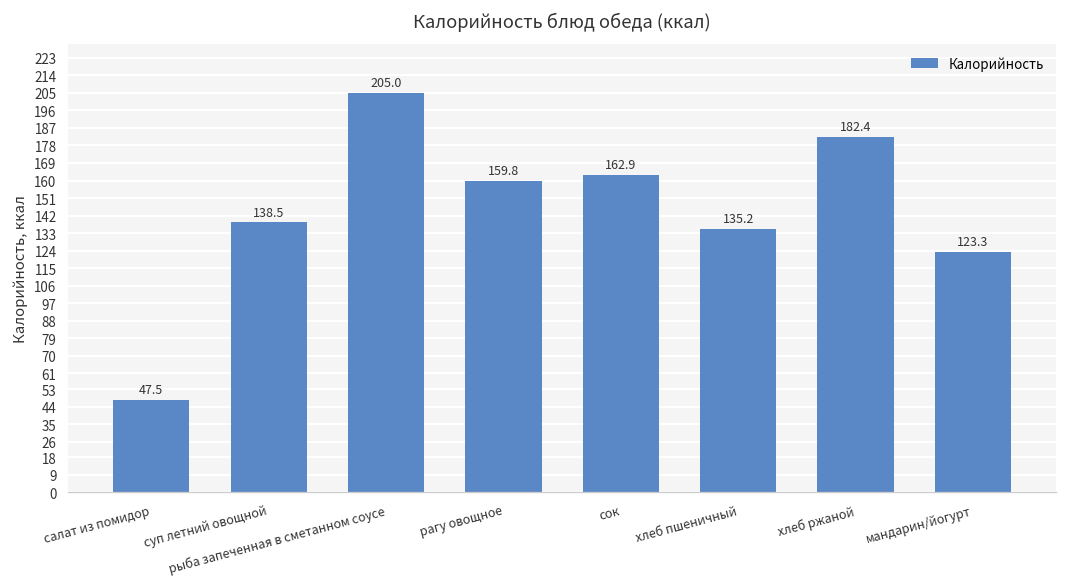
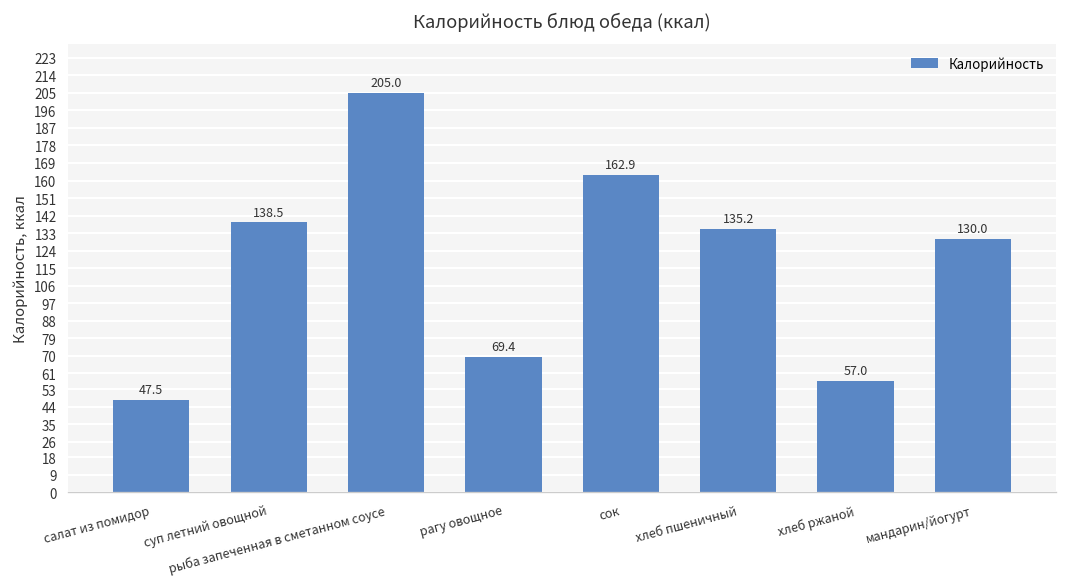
  {
    "салат из помидор": 47.5,
    "суп летний овощной": 138.5,
    "рыба запеченная в сметанном соусе": 205.0,
-   "рагу овощное": 159.8,
+   "рагу овощное": 69.4,
    "сок": 162.9,
    "хлеб пшеничный": 135.2,
-   "хлеб ржаной": 182.4,
-   "мандарин/йогурт": 123.3
+   "хлеб ржаной": 57.0,
+   "мандарин/йогурт": 130.0
  }
